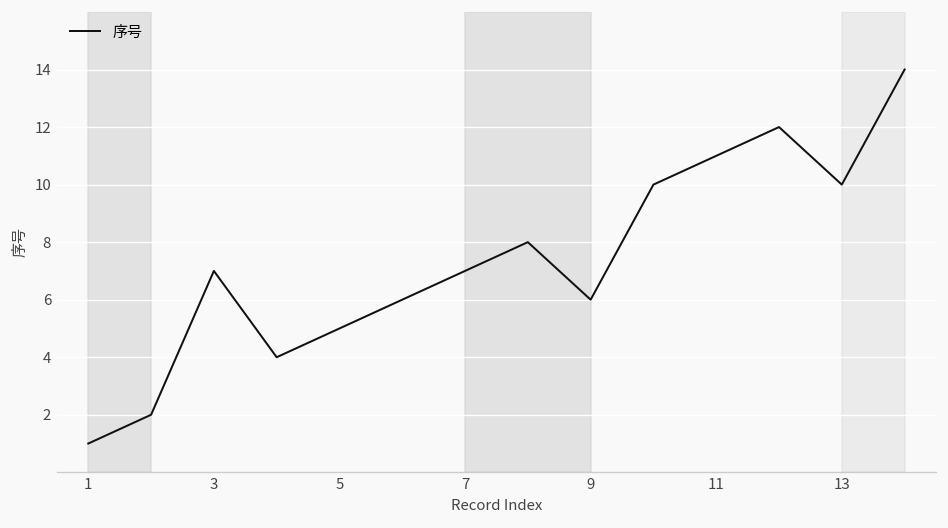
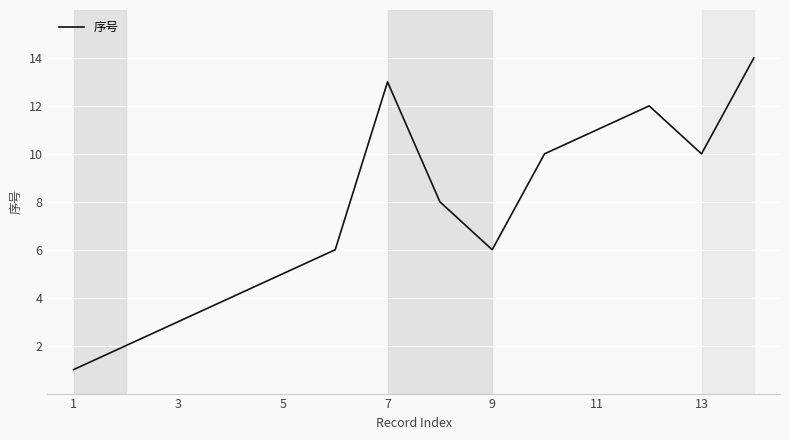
  {
    "1": 1,
-   "3": 7,
+   "3": 3,
    "5": 5,
-   "7": 7,
+   "7": 13,
    "9": 6,
    "11": 11,
    "13": 10
  }
